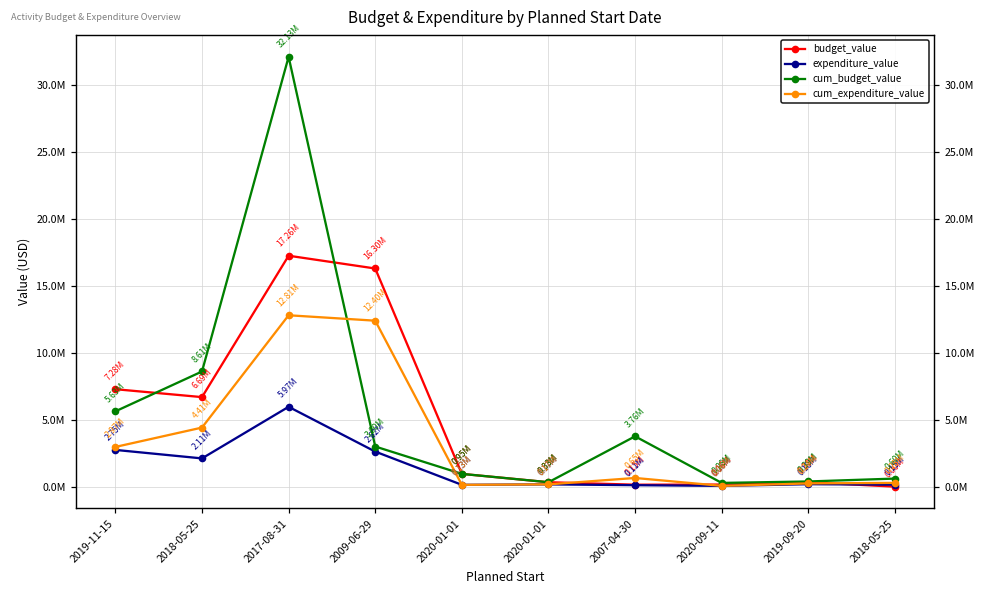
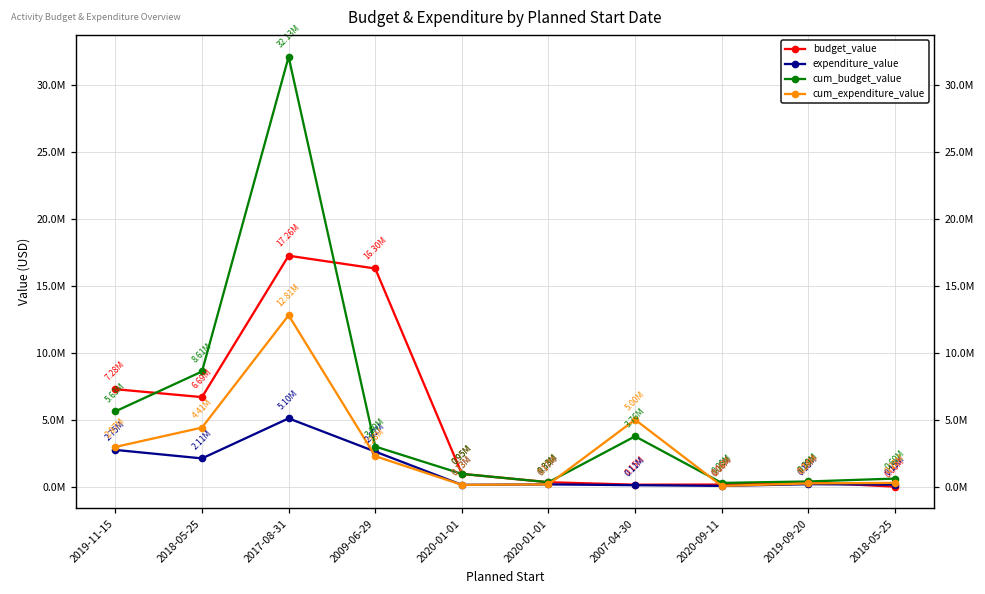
  {
    "budget_value": {
      "2019-11-15": "7.28M",
      "2017-08-31": "17.26M",
      "2009-06-29": "16.30M"
    },
    "expenditure_value": {
-     "2017-08-31": "5.97M"
+     "2017-08-31": "5.10M"
    },
    "cum_budget_value": {
      "2017-08-31": "32.13M"
    },
    "cum_expenditure_value": {
      "2017-08-31": "12.81M",
-     "2009-06-29": "12.40M",
-     "2007-04-30": "0.65M"
+     "2009-06-29": "2.28M",
+     "2007-04-30": "5.00M"
    }
  }
